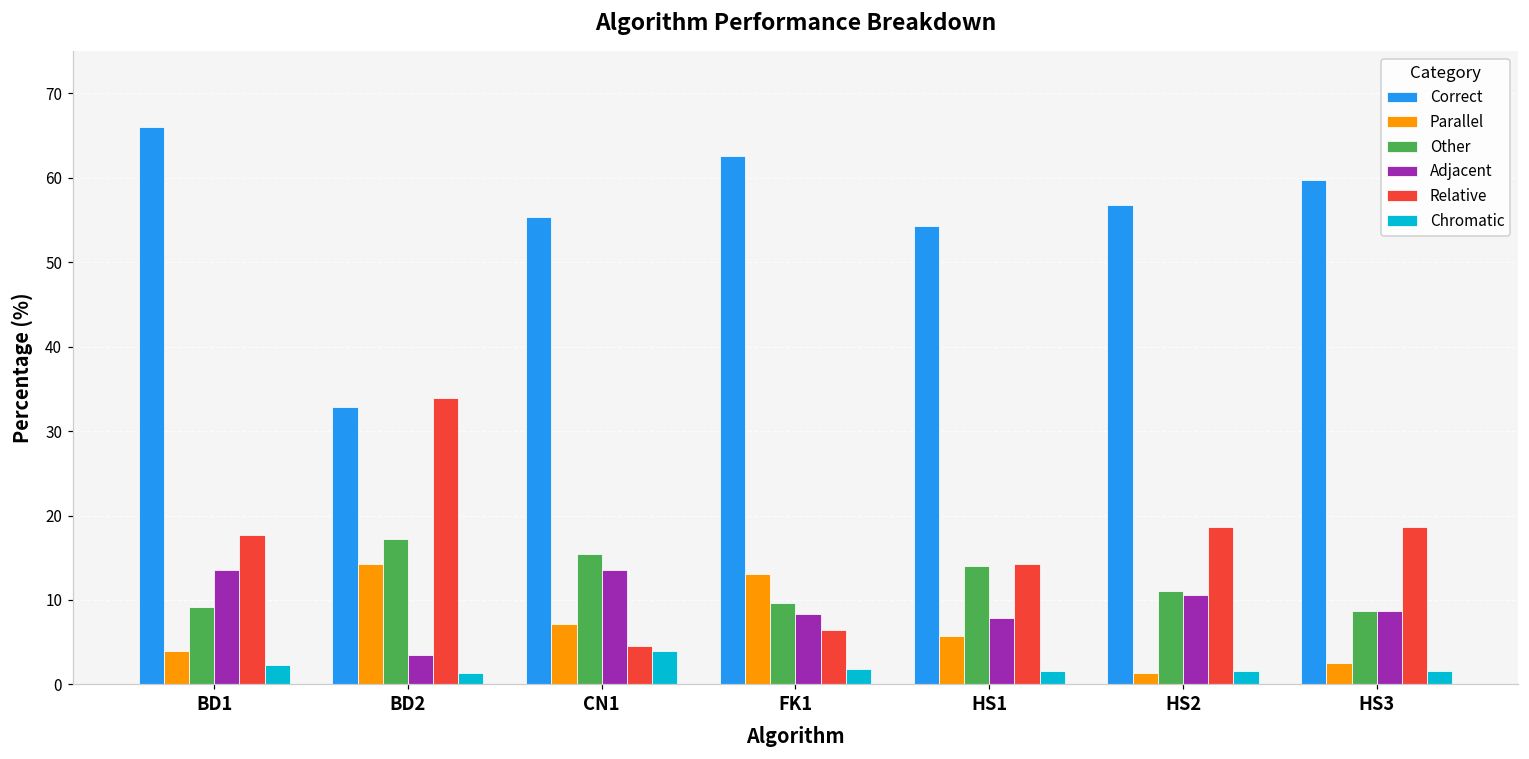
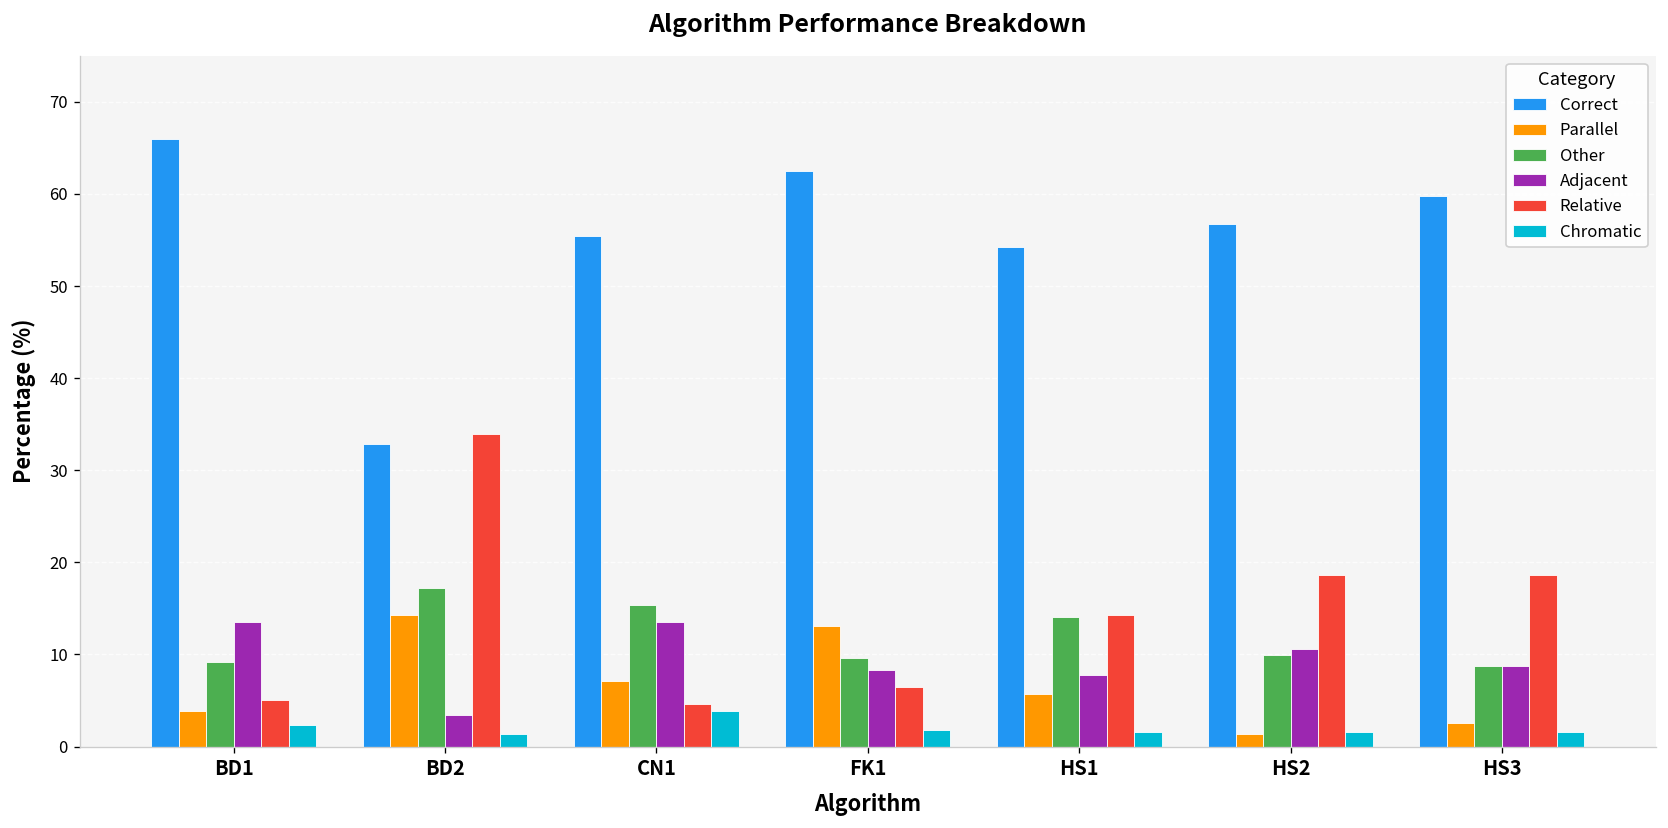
  {
    "Parallel": {
      "BD1": 4,
      "BD2": 14,
      "CN1": 7,
      "FK1": 13,
      "HS1": 6,
      "HS2": 1,
      "HS3": 3
    },
    "Other": {
      "BD1": 9,
      "BD2": 17,
      "CN1": 15,
      "FK1": 10,
      "HS1": 14,
-     "HS2": 11,
+     "HS2": 10,
      "HS3": 9
    },
    "Adjacent": {
      "BD1": 14,
      "BD2": 3,
      "CN1": 14,
      "FK1": 8,
      "HS1": 8,
      "HS2": 11,
      "HS3": 9
    },
    "Relative": {
-     "BD1": 18,
+     "BD1": 5,
      "BD2": 34,
      "CN1": 5,
      "FK1": 6,
      "HS1": 14,
      "HS2": 19,
      "HS3": 19
    }
  }
